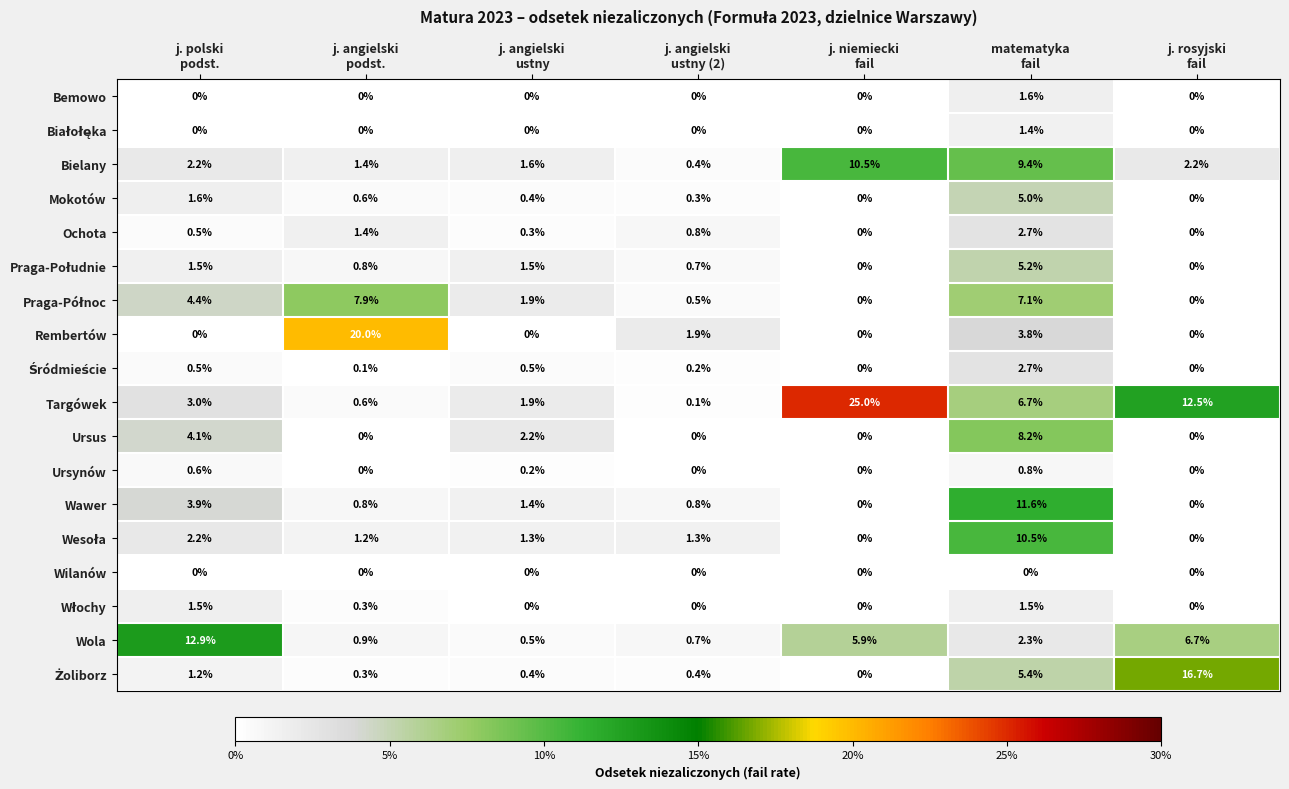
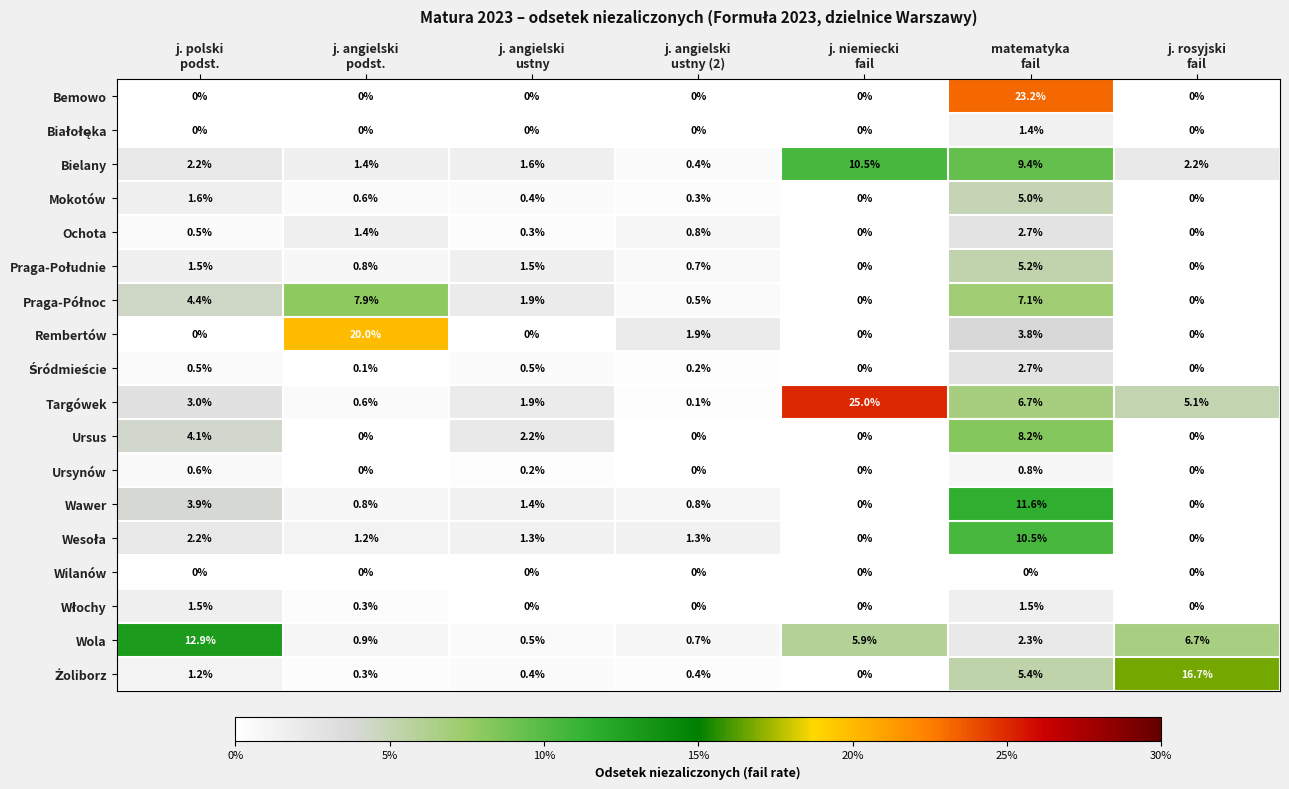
  {
    "Bemowo": {
      "j. polski podst.": "0%",
      "j. angielski podst.": "0%",
      "j. angielski ustny": "0%",
      "j. angielski ustny (2)": "0%",
      "j. niemiecki fail": "0%",
-     "matematyka fail": "1.6%",
+     "matematyka fail": "23.2%",
      "j. rosyjski fail": "0%"
    },
    "Białołęka": {
      "j. polski podst.": "0%",
      "j. angielski podst.": "0%",
      "j. angielski ustny": "0%",
      "j. angielski ustny (2)": "0%",
      "j. niemiecki fail": "0%",
      "matematyka fail": "1.4%",
      "j. rosyjski fail": "0%"
    },
    "Bielany": {
      "j. polski podst.": "2.2%",
      "j. angielski podst.": "1.4%",
      "j. angielski ustny": "1.6%",
      "j. angielski ustny (2)": "0.4%",
      "j. niemiecki fail": "10.5%",
      "matematyka fail": "9.4%",
      "j. rosyjski fail": "2.2%"
    },
    "Mokotów": {
      "j. polski podst.": "1.6%",
      "j. angielski podst.": "0.6%",
      "j. angielski ustny": "0.4%",
      "j. angielski ustny (2)": "0.3%",
      "j. niemiecki fail": "0%",
      "matematyka fail": "5.0%",
      "j. rosyjski fail": "0%"
    },
    "Ochota": {
      "j. polski podst.": "0.5%",
      "j. angielski podst.": "1.4%",
      "j. angielski ustny": "0.3%",
      "j. angielski ustny (2)": "0.8%",
      "j. niemiecki fail": "0%",
      "matematyka fail": "2.7%",
      "j. rosyjski fail": "0%"
    },
    "Praga-Południe": {
      "j. polski podst.": "1.5%",
      "j. angielski podst.": "0.8%",
      "j. angielski ustny": "1.5%",
      "j. angielski ustny (2)": "0.7%",
      "j. niemiecki fail": "0%",
      "matematyka fail": "5.2%",
      "j. rosyjski fail": "0%"
    },
    "Praga-Północ": {
      "j. polski podst.": "4.4%",
      "j. angielski podst.": "7.9%",
      "j. angielski ustny": "1.9%",
      "j. angielski ustny (2)": "0.5%",
      "j. niemiecki fail": "0%",
      "matematyka fail": "7.1%",
      "j. rosyjski fail": "0%"
    },
    "Rembertów": {
      "j. polski podst.": "0%",
      "j. angielski podst.": "20.0%",
      "j. angielski ustny": "0%",
      "j. angielski ustny (2)": "1.9%",
      "j. niemiecki fail": "0%",
      "matematyka fail": "3.8%",
      "j. rosyjski fail": "0%"
    },
    "Śródmieście": {
      "j. polski podst.": "0.5%",
      "j. angielski podst.": "0.1%",
      "j. angielski ustny": "0.5%",
      "j. angielski ustny (2)": "0.2%",
      "j. niemiecki fail": "0%",
      "matematyka fail": "2.7%",
      "j. rosyjski fail": "0%"
    },
    "Targówek": {
      "j. polski podst.": "3.0%",
      "j. angielski podst.": "0.6%",
      "j. angielski ustny": "1.9%",
      "j. angielski ustny (2)": "0.1%",
      "j. niemiecki fail": "25.0%",
      "matematyka fail": "6.7%",
-     "j. rosyjski fail": "12.5%"
+     "j. rosyjski fail": "5.1%"
    },
    "Ursus": {
      "j. polski podst.": "4.1%",
      "j. angielski podst.": "0%",
      "j. angielski ustny": "2.2%",
      "j. angielski ustny (2)": "0%",
      "j. niemiecki fail": "0%",
      "matematyka fail": "8.2%",
      "j. rosyjski fail": "0%"
    },
    "Ursynów": {
      "j. polski podst.": "0.6%",
      "j. angielski podst.": "0%",
      "j. angielski ustny": "0.2%",
      "j. angielski ustny (2)": "0%",
      "j. niemiecki fail": "0%",
      "matematyka fail": "0.8%",
      "j. rosyjski fail": "0%"
    },
    "Wawer": {
      "j. polski podst.": "3.9%",
      "j. angielski podst.": "0.8%",
      "j. angielski ustny": "1.4%",
      "j. angielski ustny (2)": "0.8%",
      "j. niemiecki fail": "0%",
      "matematyka fail": "11.6%",
      "j. rosyjski fail": "0%"
    },
    "Wesoła": {
      "j. polski podst.": "2.2%",
      "j. angielski podst.": "1.2%",
      "j. angielski ustny": "1.3%",
      "j. angielski ustny (2)": "1.3%",
      "j. niemiecki fail": "0%",
      "matematyka fail": "10.5%",
      "j. rosyjski fail": "0%"
    },
    "Wilanów": {
      "j. polski podst.": "0%",
      "j. angielski podst.": "0%",
      "j. angielski ustny": "0%",
      "j. angielski ustny (2)": "0%",
      "j. niemiecki fail": "0%",
      "matematyka fail": "0%",
      "j. rosyjski fail": "0%"
    },
    "Włochy": {
      "j. polski podst.": "1.5%",
      "j. angielski podst.": "0.3%",
      "j. angielski ustny": "0%",
      "j. angielski ustny (2)": "0%",
      "j. niemiecki fail": "0%",
      "matematyka fail": "1.5%",
      "j. rosyjski fail": "0%"
    },
    "Wola": {
      "j. polski podst.": "12.9%",
      "j. angielski podst.": "0.9%",
      "j. angielski ustny": "0.5%",
      "j. angielski ustny (2)": "0.7%",
      "j. niemiecki fail": "5.9%",
      "matematyka fail": "2.3%",
      "j. rosyjski fail": "6.7%"
    },
    "Żoliborz": {
      "j. polski podst.": "1.2%",
      "j. angielski podst.": "0.3%",
      "j. angielski ustny": "0.4%",
      "j. angielski ustny (2)": "0.4%",
      "j. niemiecki fail": "0%",
      "matematyka fail": "5.4%",
      "j. rosyjski fail": "16.7%"
    }
  }
